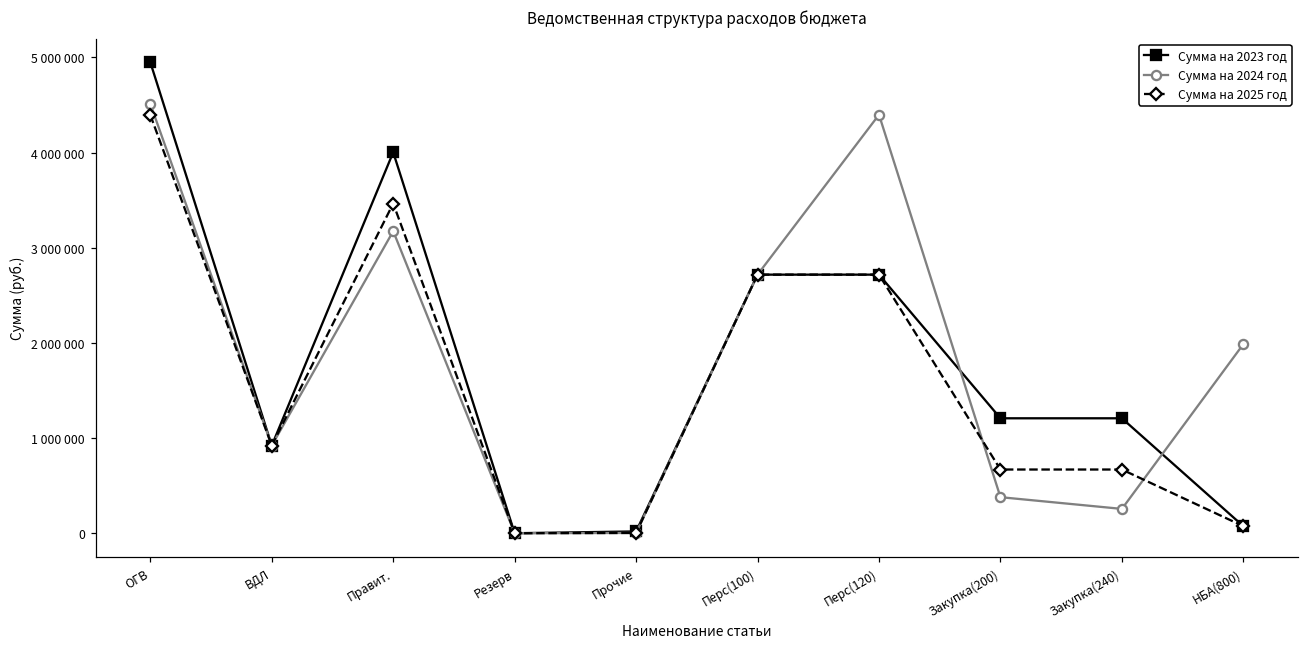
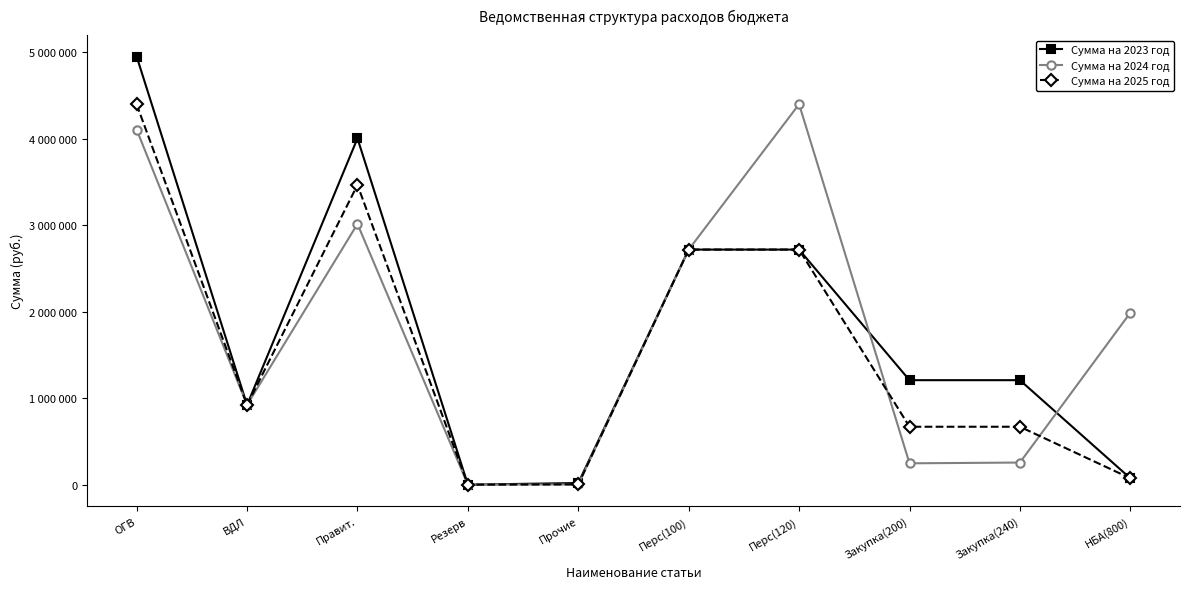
  {
    "Сумма на 2024 год": {
-     "ОГВ": 4500000,
-     "Правит.": 3200000,
+     "ОГВ": 4100000,
+     "Правит.": 3000000,
      "Перс(120)": 4400000,
-     "Закупка(200)": 400000,
+     "Закупка(200)": 200000,
      "Закупка(240)": 300000,
      "НБА(800)": 2000000
    }
  }
